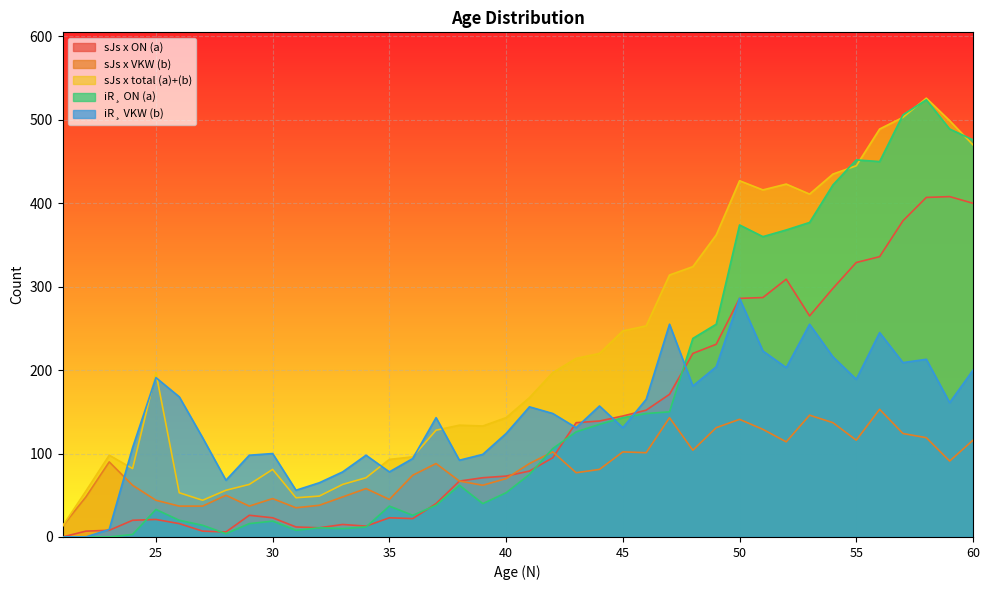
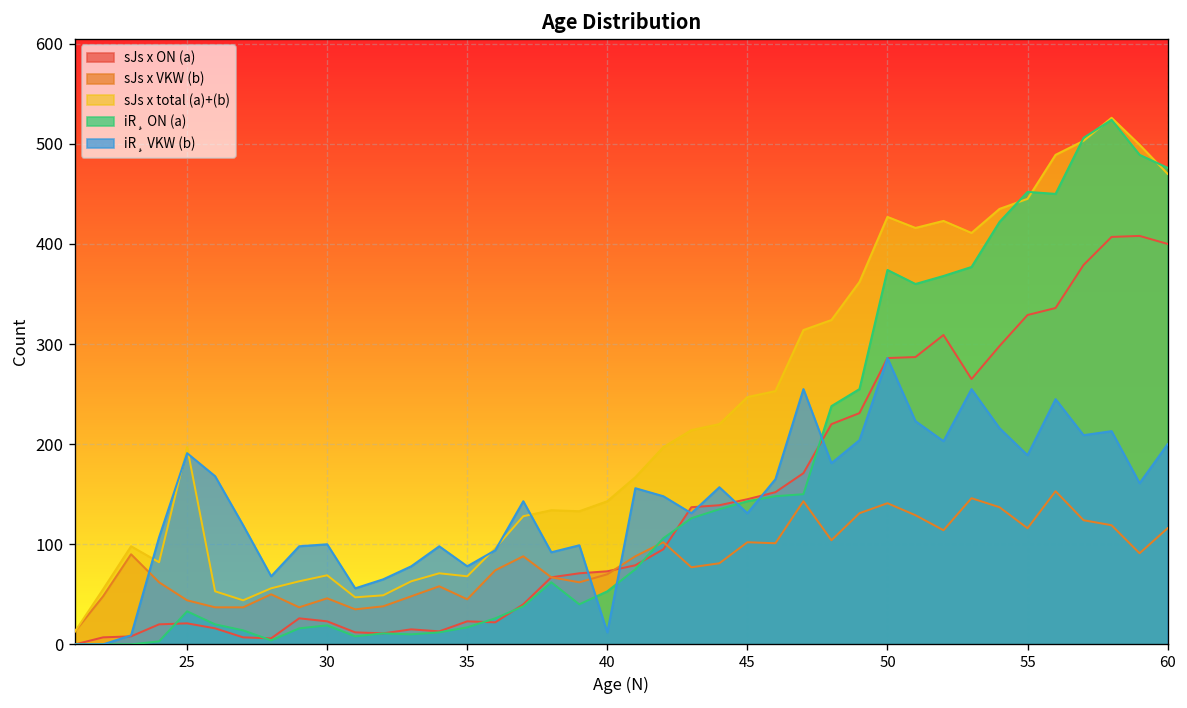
  {
    "sJs x total (a)+(b)": {
      "25": 200,
-     "30": 80,
-     "35": 90,
+     "30": 70,
+     "35": 70,
      "40": 140,
      "45": 250,
      "50": 430,
      "55": 450,
      "60": 470
    },
    "iR¸ ON (a)": {
      "25": 30,
      "30": 20,
-     "35": 40,
+     "35": 20,
      "40": 50,
      "50": 370,
      "55": 450,
      "60": 480
    },
    "iR¸ VKW (b)": {
      "25": 190,
      "30": 100,
      "35": 80,
-     "40": 120,
+     "40": 10,
      "45": 130,
      "55": 190,
      "60": 200
    }
  }
